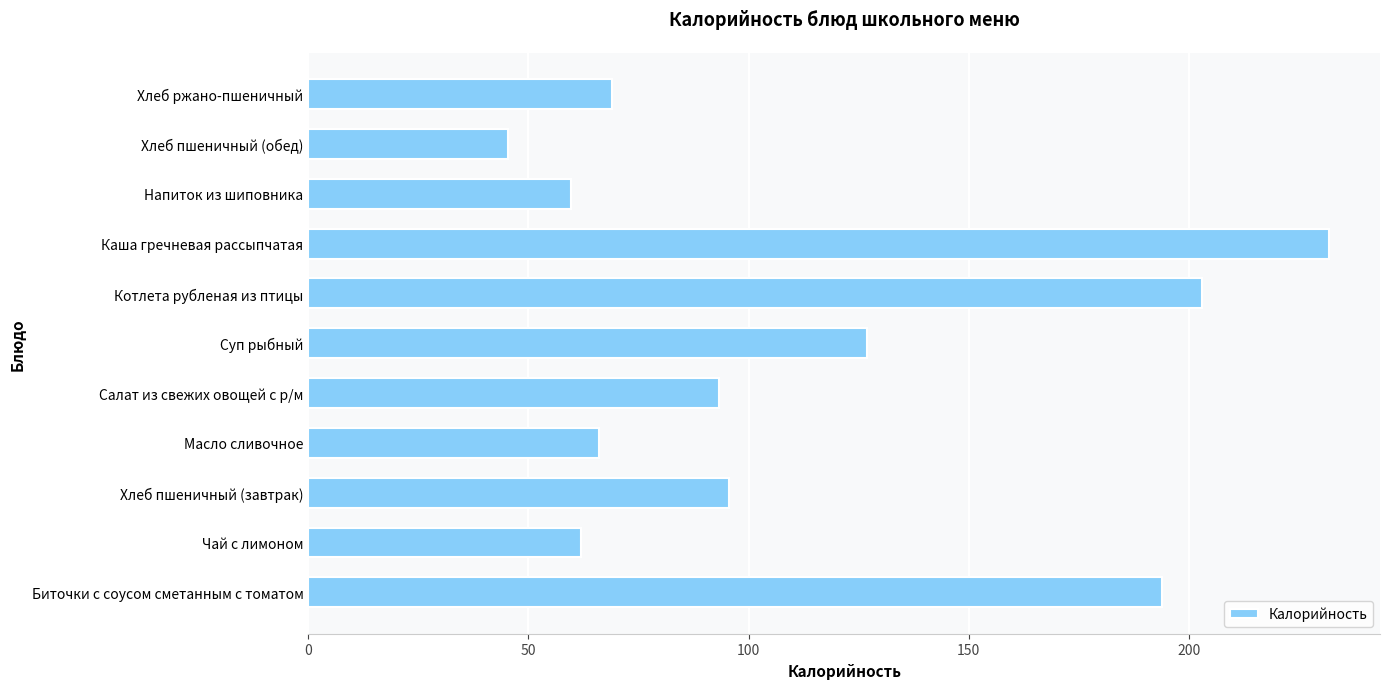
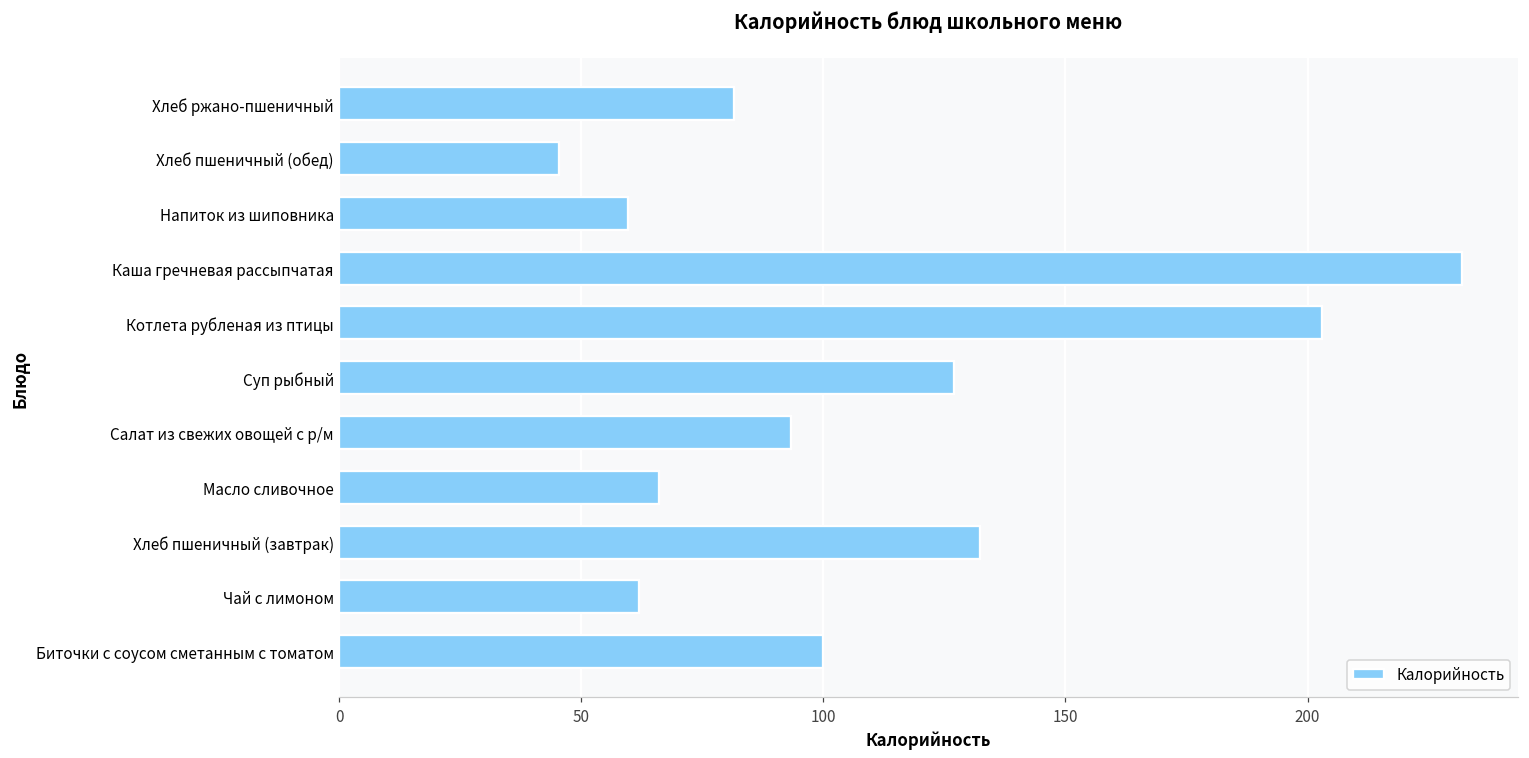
  {
-   "Хлеб ржано-пшеничный": 69,
+   "Хлеб ржано-пшеничный": 82,
    "Хлеб пшеничный (обед)": 45,
    "Напиток из шиповника": 60,
    "Каша гречневая рассыпчатая": 232,
    "Котлета рубленая из птицы": 203,
    "Суп рыбный": 127,
    "Салат из свежих овощей с р/м": 93,
    "Масло сливочное": 66,
-   "Хлеб пшеничный (завтрак)": 96,
+   "Хлеб пшеничный (завтрак)": 132,
    "Чай с лимоном": 62,
-   "Биточки с соусом сметанным с томатом": 194
+   "Биточки с соусом сметанным с томатом": 100
  }
